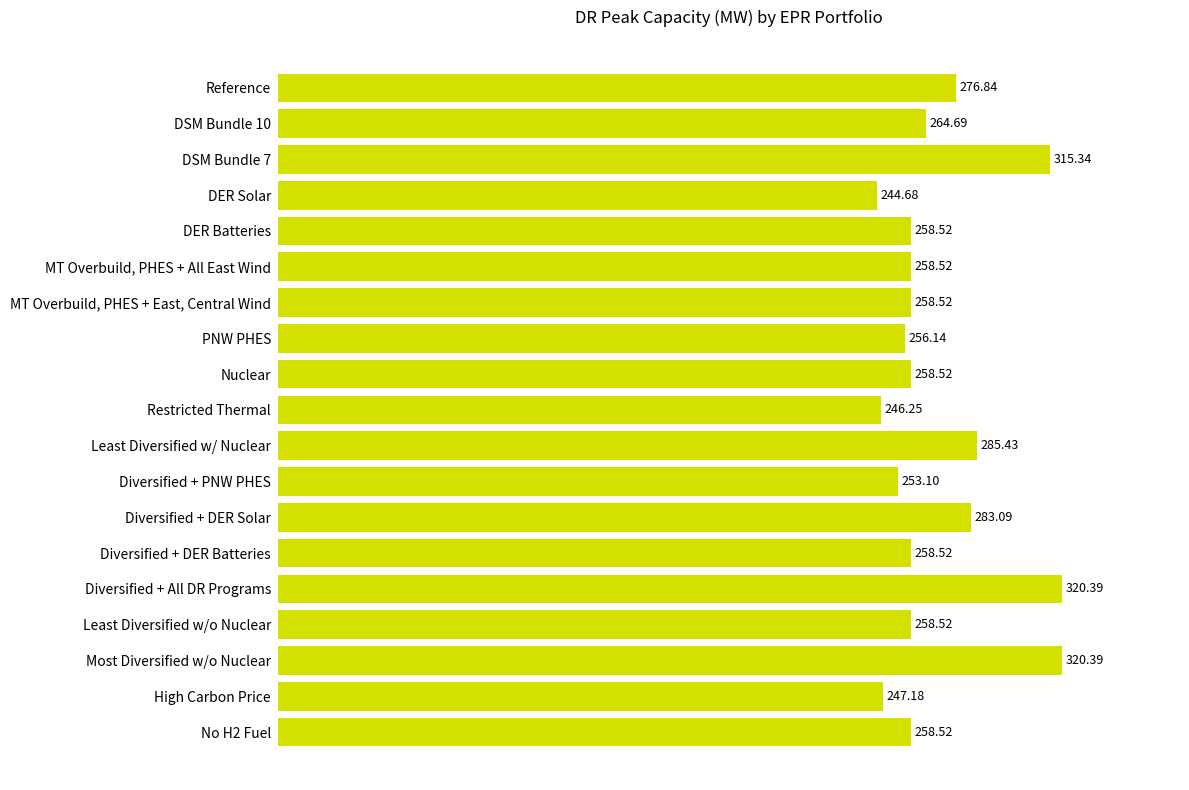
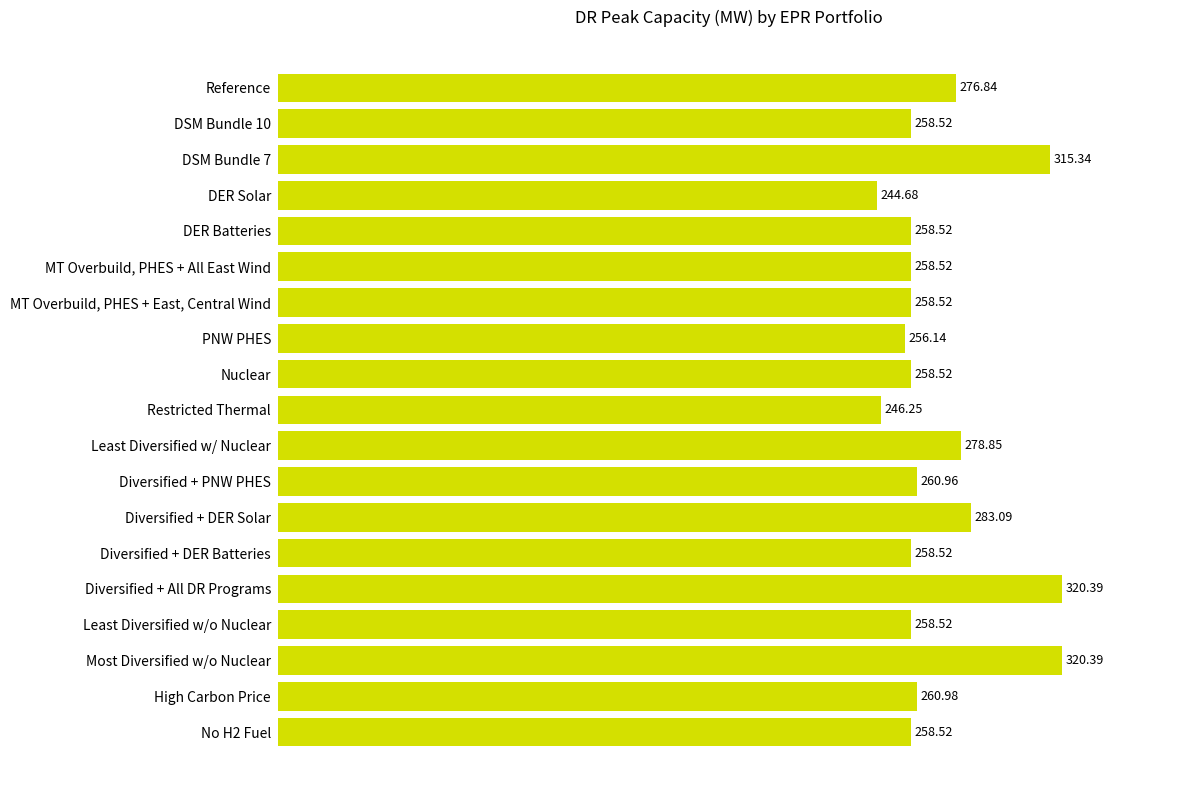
  {
    "Reference": 276.84,
-   "DSM Bundle 10": 264.69,
+   "DSM Bundle 10": 258.52,
    "DSM Bundle 7": 315.34,
    "DER Solar": 244.68,
    "DER Batteries": 258.52,
    "MT Overbuild, PHES + All East Wind": 258.52,
    "MT Overbuild, PHES + East, Central Wind": 258.52,
    "PNW PHES": 256.14,
    "Nuclear": 258.52,
    "Restricted Thermal": 246.25,
-   "Least Diversified w/ Nuclear": 285.43,
-   "Diversified + PNW PHES": 253.10,
+   "Least Diversified w/ Nuclear": 278.85,
+   "Diversified + PNW PHES": 260.96,
    "Diversified + DER Solar": 283.09,
    "Diversified + DER Batteries": 258.52,
    "Diversified + All DR Programs": 320.39,
    "Least Diversified w/o Nuclear": 258.52,
    "Most Diversified w/o Nuclear": 320.39,
-   "High Carbon Price": 247.18,
+   "High Carbon Price": 260.98,
    "No H2 Fuel": 258.52
  }
